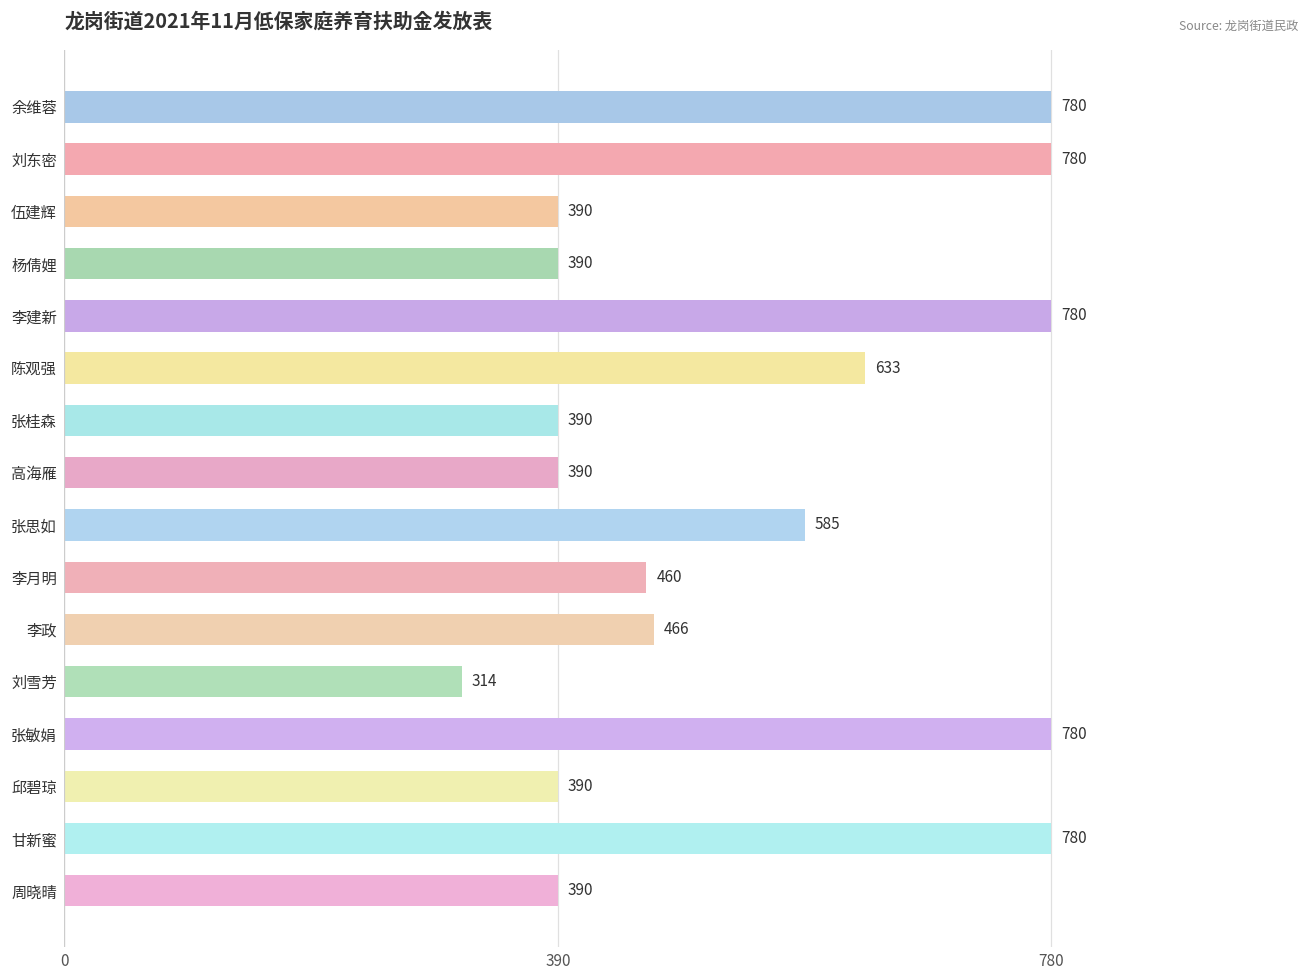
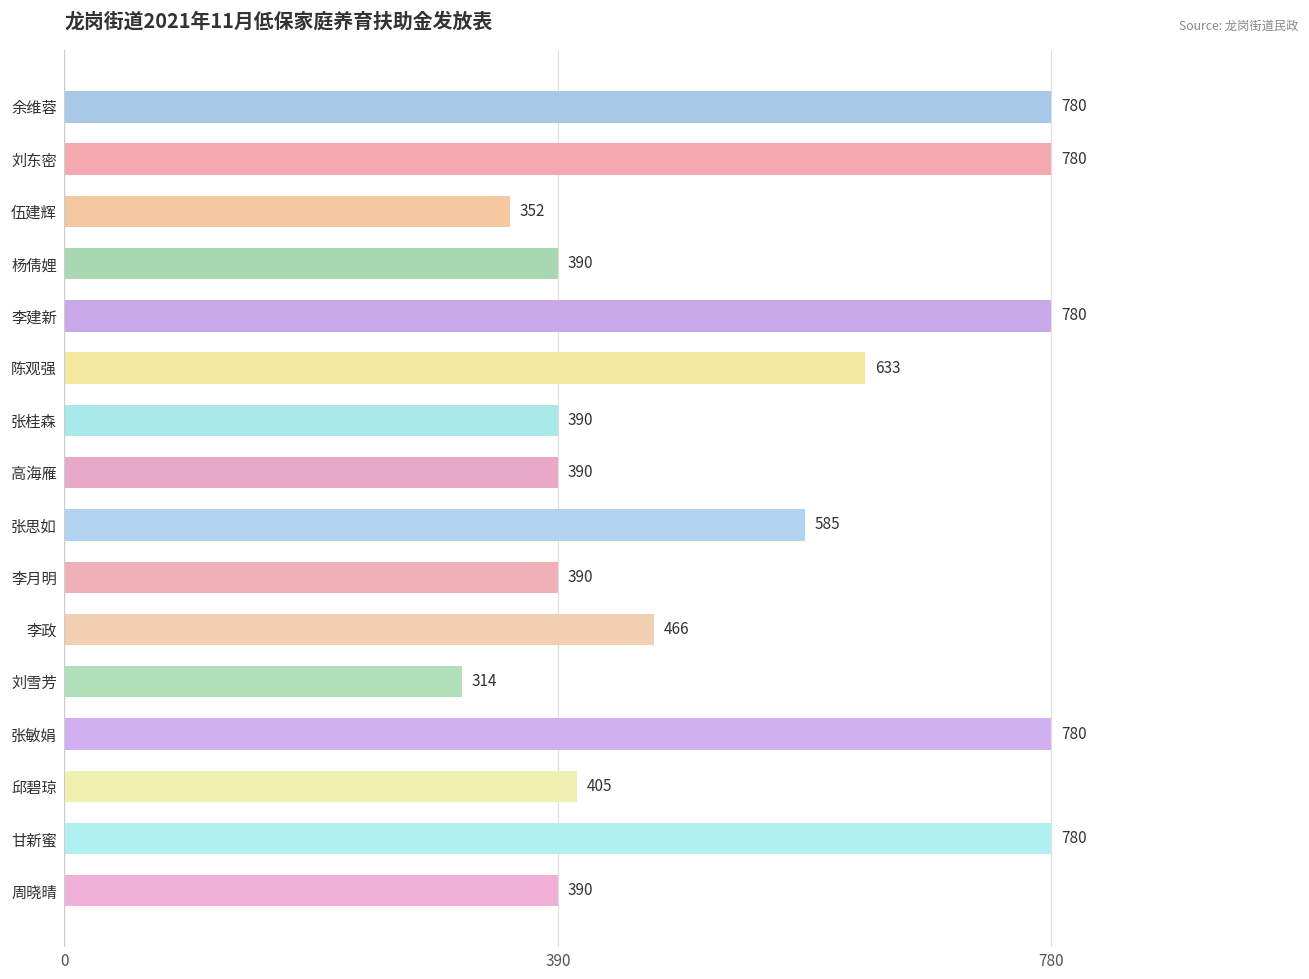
  {
    "余维蓉": 780,
    "刘东密": 780,
-   "伍建辉": 390,
+   "伍建辉": 352,
    "杨倩娌": 390,
    "李建新": 780,
    "陈观强": 633,
    "张桂森": 390,
    "高海雁": 390,
    "张思如": 585,
-   "李月明": 460,
+   "李月明": 390,
    "李政": 466,
    "刘雪芳": 314,
    "张敏娟": 780,
-   "邱碧琼": 390,
+   "邱碧琼": 405,
    "甘新蜜": 780,
    "周晓晴": 390
  }
